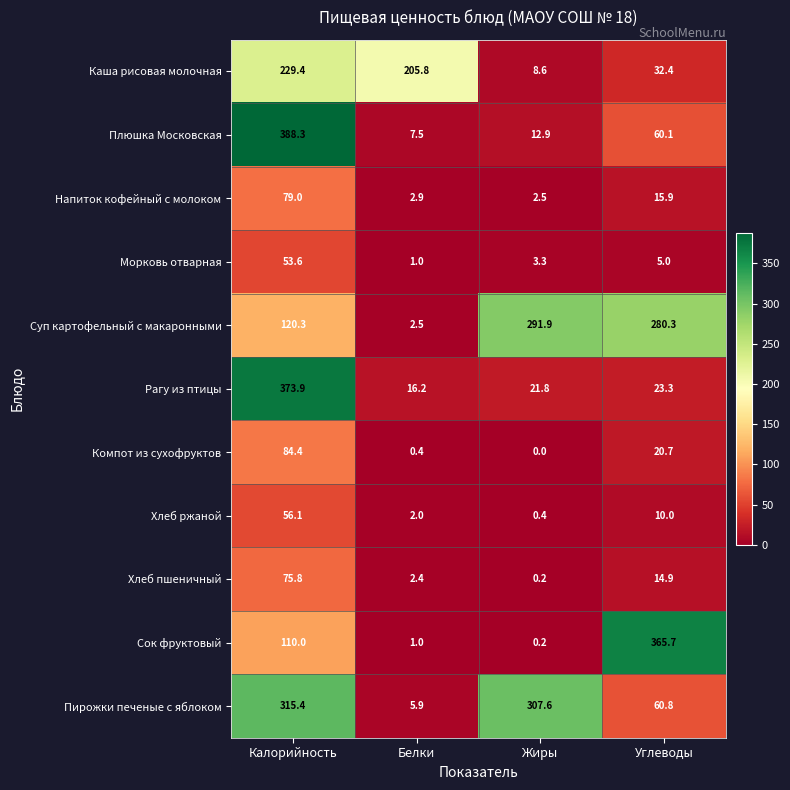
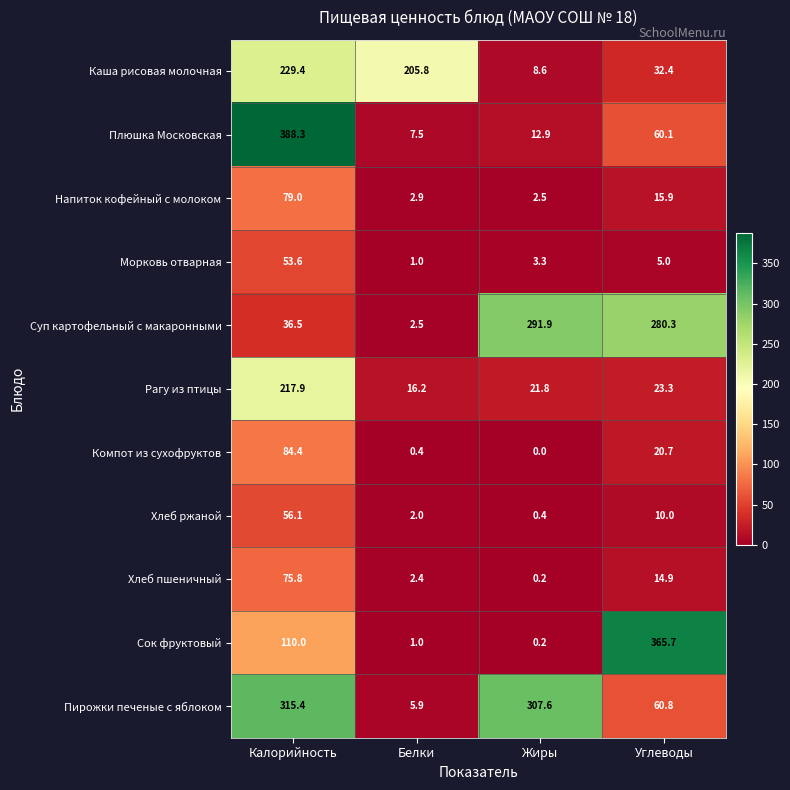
  {
    "Каша рисовая молочная": {
      "Калорийность": 229.4,
      "Белки": 205.8,
      "Жиры": 8.6,
      "Углеводы": 32.4
    },
    "Плюшка Московская": {
      "Калорийность": 388.3,
      "Белки": 7.5,
      "Жиры": 12.9,
      "Углеводы": 60.1
    },
    "Напиток кофейный с молоком": {
      "Калорийность": 79.0,
      "Белки": 2.9,
      "Жиры": 2.5,
      "Углеводы": 15.9
    },
    "Морковь отварная": {
      "Калорийность": 53.6,
      "Белки": 1.0,
      "Жиры": 3.3,
      "Углеводы": 5.0
    },
    "Суп картофельный с макаронными": {
-     "Калорийность": 120.3,
+     "Калорийность": 36.5,
      "Белки": 2.5,
      "Жиры": 291.9,
      "Углеводы": 280.3
    },
    "Рагу из птицы": {
-     "Калорийность": 373.9,
+     "Калорийность": 217.9,
      "Белки": 16.2,
      "Жиры": 21.8,
      "Углеводы": 23.3
    },
    "Компот из сухофруктов": {
      "Калорийность": 84.4,
      "Белки": 0.4,
      "Жиры": 0.0,
      "Углеводы": 20.7
    },
    "Хлеб ржаной": {
      "Калорийность": 56.1,
      "Белки": 2.0,
      "Жиры": 0.4,
      "Углеводы": 10.0
    },
    "Хлеб пшеничный": {
      "Калорийность": 75.8,
      "Белки": 2.4,
      "Жиры": 0.2,
      "Углеводы": 14.9
    },
    "Сок фруктовый": {
      "Калорийность": 110.0,
      "Белки": 1.0,
      "Жиры": 0.2,
      "Углеводы": 365.7
    },
    "Пирожки печеные с яблоком": {
      "Калорийность": 315.4,
      "Белки": 5.9,
      "Жиры": 307.6,
      "Углеводы": 60.8
    }
  }
